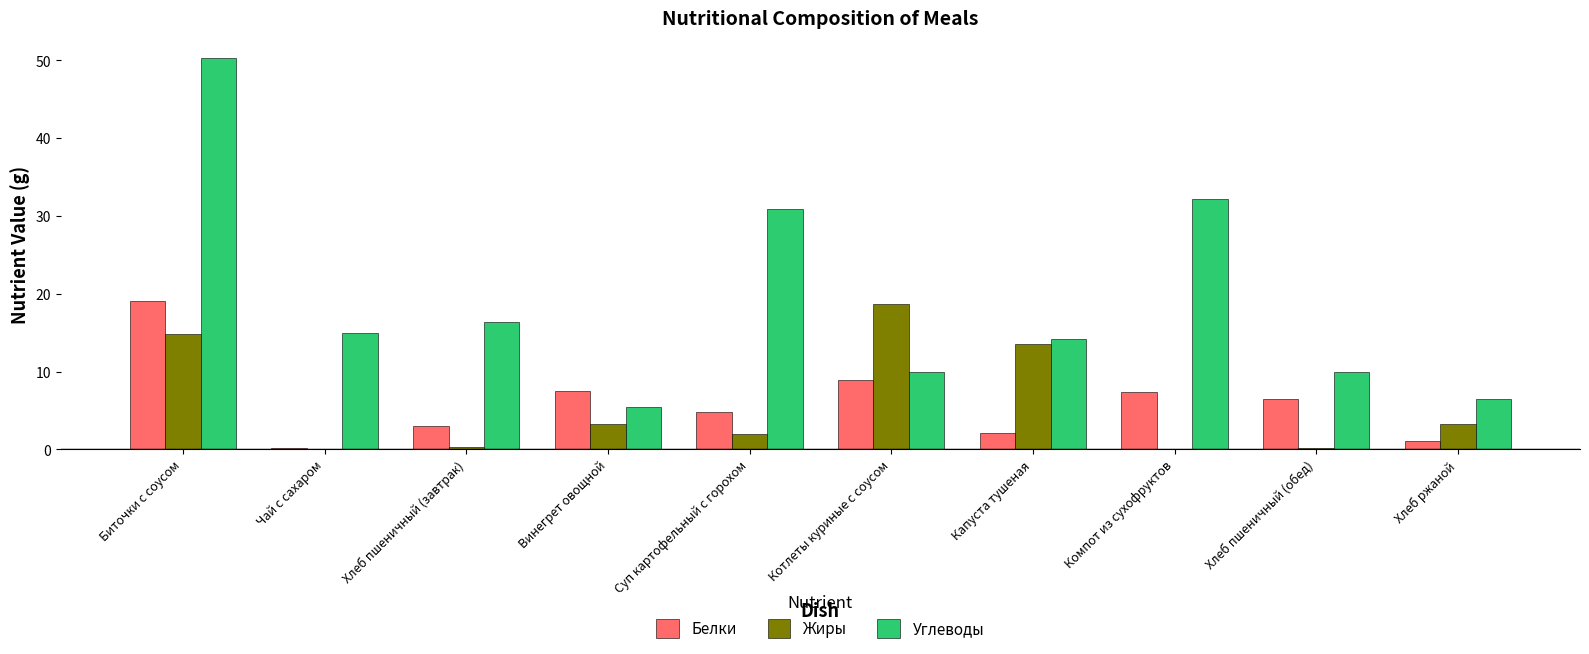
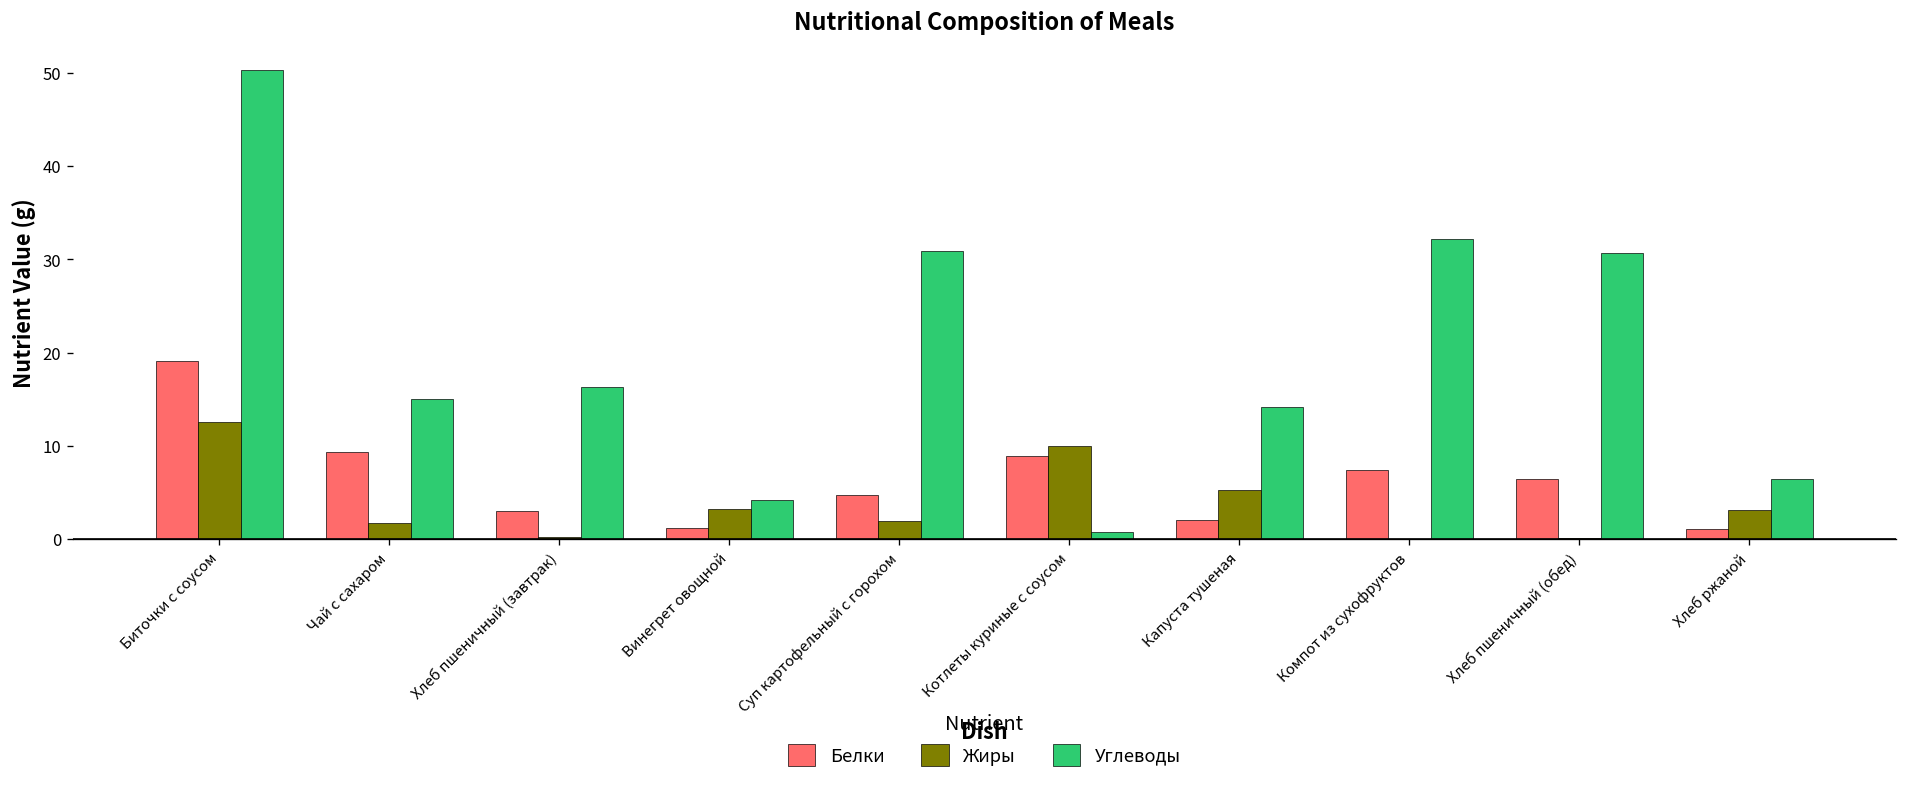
  {
    "Белки": {
      "Биточки с соусом": 19,
-     "Чай с сахаром": 0,
+     "Чай с сахаром": 9,
      "Хлеб пшеничный (завтрак)": 3,
-     "Винегрет овощной": 7,
+     "Винегрет овощной": 1,
      "Суп картофельный с горохом": 5,
      "Котлеты куриные с соусом": 9,
      "Капуста тушеная": 2,
      "Компот из сухофруктов": 7,
      "Хлеб пшеничный (обед)": 7,
      "Хлеб ржаной": 1
    },
    "Жиры": {
-     "Биточки с соусом": 15,
-     "Чай с сахаром": 0,
+     "Биточки с соусом": 13,
+     "Чай с сахаром": 2,
      "Винегрет овощной": 3,
      "Суп картофельный с горохом": 2,
-     "Котлеты куриные с соусом": 19,
-     "Капуста тушеная": 14,
+     "Котлеты куриные с соусом": 10,
+     "Капуста тушеная": 5,
      "Компот из сухофруктов": 0,
      "Хлеб ржаной": 3
    },
    "Углеводы": {
      "Биточки с соусом": 50,
      "Чай с сахаром": 15,
      "Хлеб пшеничный (завтрак)": 16,
-     "Винегрет овощной": 5,
+     "Винегрет овощной": 4,
      "Суп картофельный с горохом": 31,
-     "Котлеты куриные с соусом": 10,
+     "Котлеты куриные с соусом": 1,
      "Капуста тушеная": 14,
      "Компот из сухофруктов": 32,
-     "Хлеб пшеничный (обед)": 10,
+     "Хлеб пшеничный (обед)": 31,
      "Хлеб ржаной": 6
    }
  }
